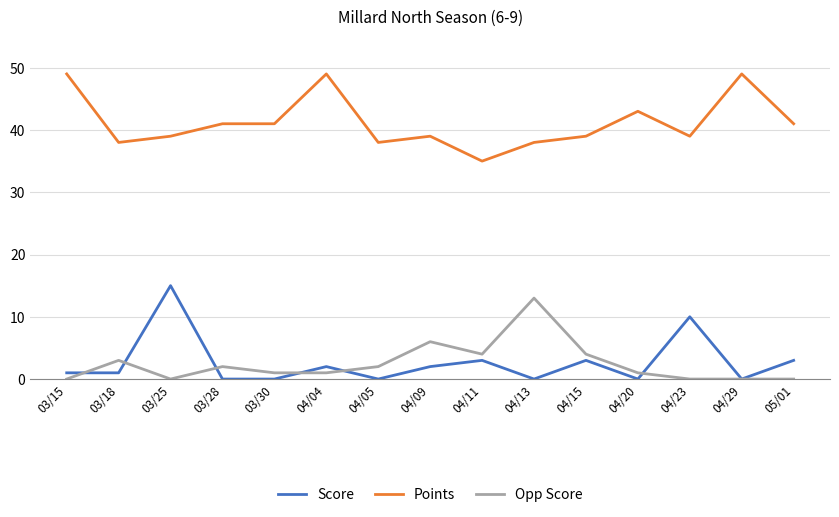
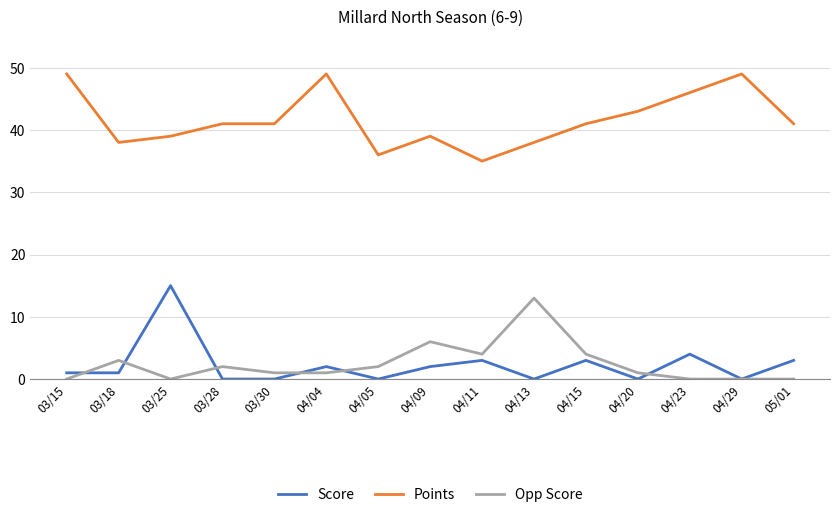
  {
    "Score": {
      "03/15": 1,
      "03/18": 1,
      "03/25": 15,
      "03/28": 0,
      "03/30": 0,
      "04/04": 2,
      "04/05": 0,
      "04/09": 2,
      "04/11": 3,
      "04/13": 0,
      "04/15": 3,
      "04/20": 0,
-     "04/23": 10,
+     "04/23": 4,
      "05/01": 3
    },
    "Points": {
      "03/15": 49,
      "03/18": 38,
      "03/25": 39,
      "03/28": 41,
      "03/30": 41,
      "04/04": 49,
-     "04/05": 38,
+     "04/05": 36,
      "04/09": 39,
      "04/11": 35,
      "04/13": 38,
-     "04/15": 39,
+     "04/15": 41,
      "04/20": 43,
-     "04/23": 39,
+     "04/23": 46,
      "04/29": 49,
      "05/01": 41
    },
    "Opp Score": {
      "03/15": 0,
      "03/18": 3,
      "03/25": 0,
      "03/28": 2,
      "03/30": 1,
      "04/04": 1,
      "04/05": 2,
      "04/09": 6,
      "04/11": 4,
      "04/13": 13,
      "04/15": 4,
      "04/20": 1,
      "04/23": 0,
      "05/01": 0
    }
  }
